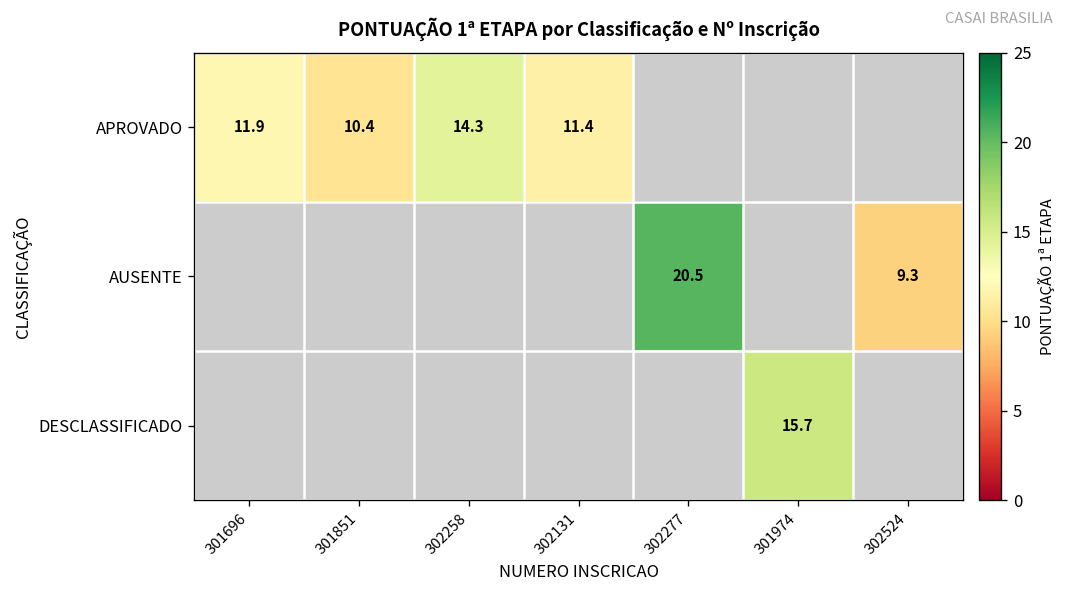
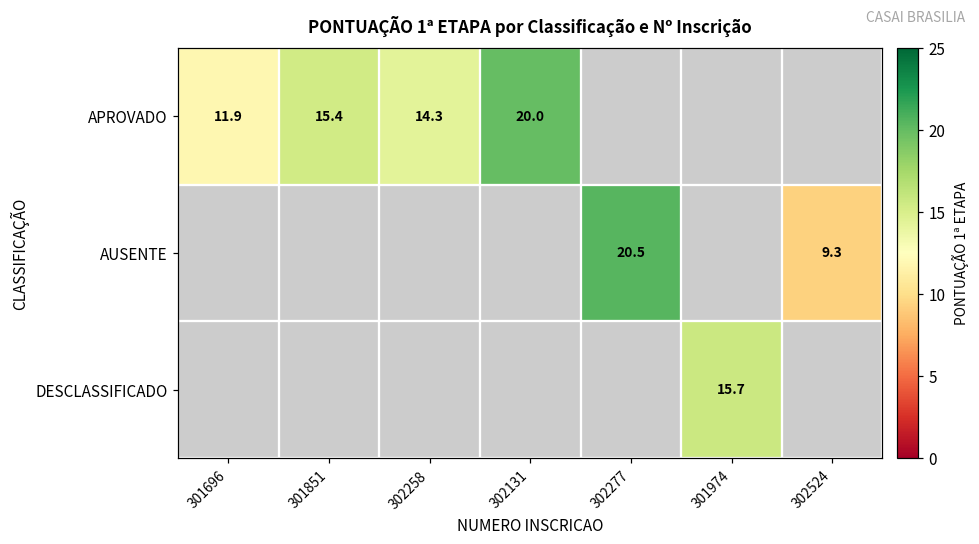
  {
    "APROVADO": {
      "301696": 11.9,
-     "301851": 10.4,
+     "301851": 15.4,
      "302258": 14.3,
-     "302131": 11.4
+     "302131": 20.0
    },
    "AUSENTE": {
      "302277": 20.5,
      "302524": 9.3
    },
    "DESCLASSIFICADO": {
      "301974": 15.7
    }
  }
